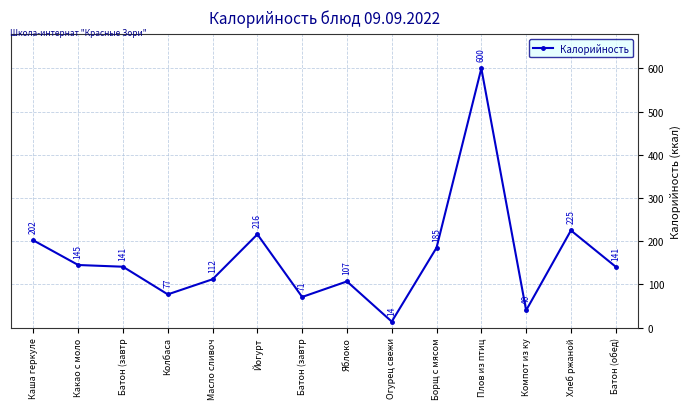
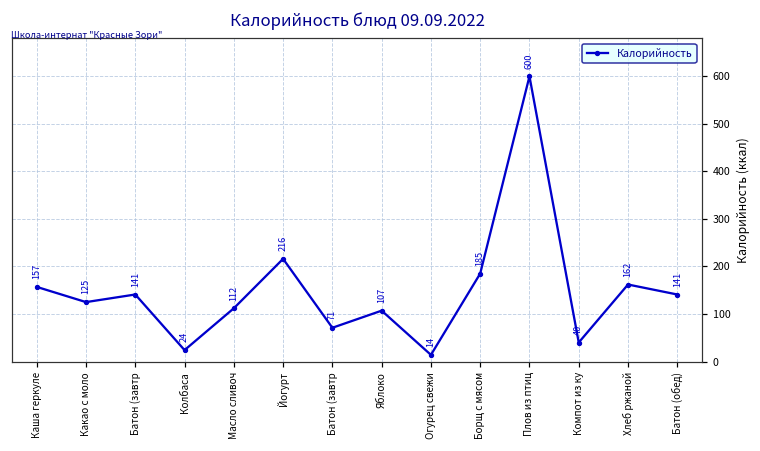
  {
-   "Каша геркуле": 202,
-   "Какао с моло": 145,
-   "Колбаса": 77,
+   "Каша геркуле": 157,
+   "Какао с моло": 125,
+   "Колбаса": 24,
    "Масло сливоч": 112,
    "Йогурт": 216,
    "Яблоко": 107,
    "Огурец свежи": 14,
    "Борщ с мясом": 185,
    "Плов из птиц": 600,
    "Компот из ку": 40,
-   "Хлеб ржаной": 225,
+   "Хлеб ржаной": 162,
    "Батон (обед)": 141
  }
